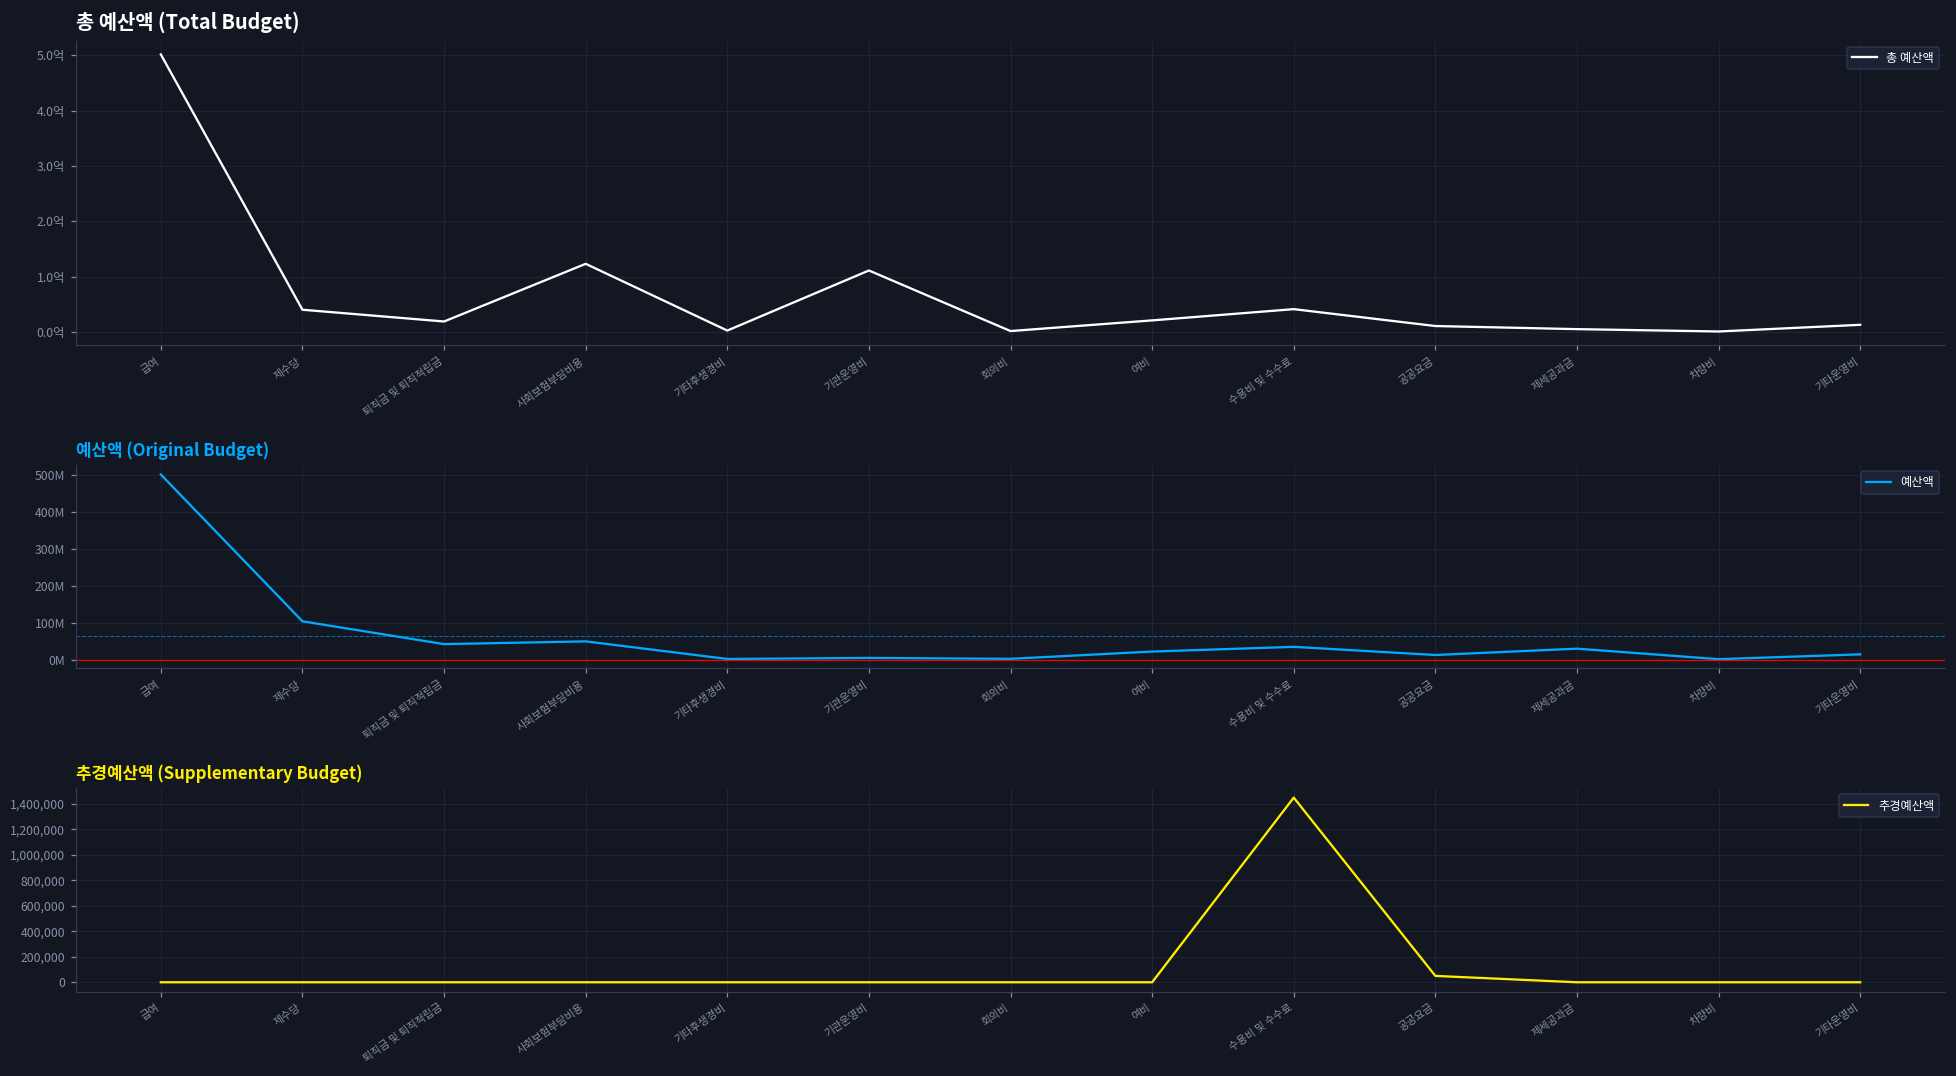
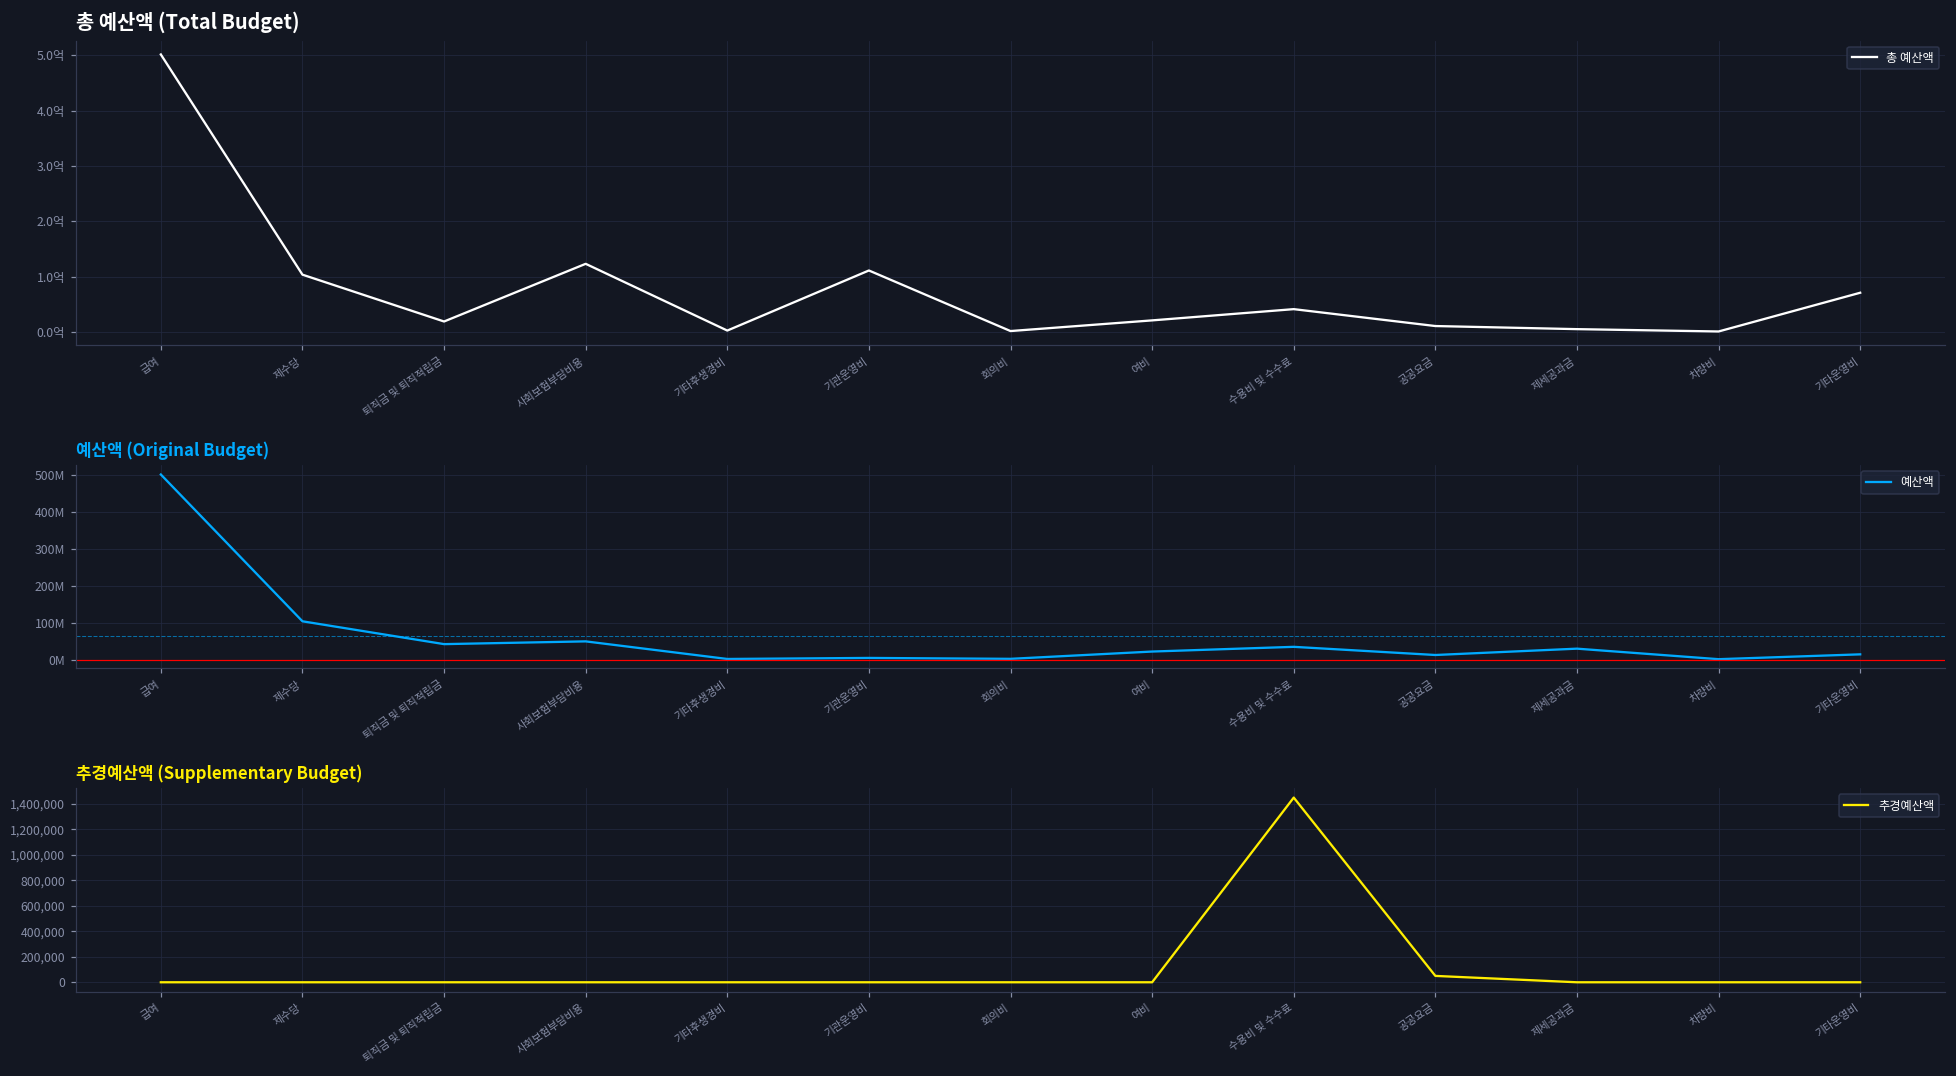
  {
    "총 예산액 (Total Budget)": {
      "급여": "5.0억",
-     "제수당": "0.4억",
+     "제수당": "1.0억",
      "퇴직금 및 퇴직적립금": "0.2억",
      "사회보험부담비용": "1.2억",
      "기타후생경비": "0.0억",
      "기관운영비": "1.1억",
      "회의비": "0.0억",
      "여비": "0.2억",
      "수용비 및 수수료": "0.4억",
      "공공요금": "0.1억",
      "제세공과금": "0.1억",
      "차량비": "0.0억",
-     "기타운영비": "0.1억"
+     "기타운영비": "0.7억"
    },
    "예산액 (Original Budget)": {
      "급여": "500000000",
      "제수당": "100000000",
      "퇴직금 및 퇴직적립금": "40000000",
      "사회보험부담비용": "50000000",
      "기타후생경비": "0",
      "기관운영비": "0",
      "회의비": "0",
      "여비": "20000000",
      "수용비 및 수수료": "30000000",
      "공공요금": "10000000",
      "제세공과금": "30000000",
      "차량비": "0",
      "기타운영비": "10000000"
    },
    "추경예산액 (Supplementary Budget)": {
      "급여": "0",
      "제수당": "0",
      "퇴직금 및 퇴직적립금": "0",
      "사회보험부담비용": "0",
      "기타후생경비": "0",
      "기관운영비": "0",
      "회의비": "0",
      "여비": "0",
      "수용비 및 수수료": "1,450,000",
      "공공요금": "50,000",
      "제세공과금": "0",
      "차량비": "0",
      "기타운영비": "0"
    }
  }
